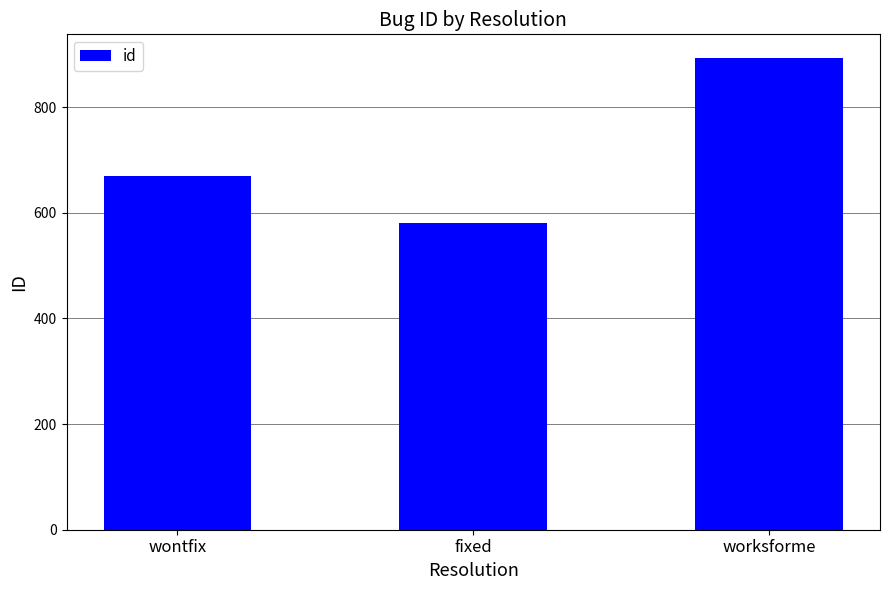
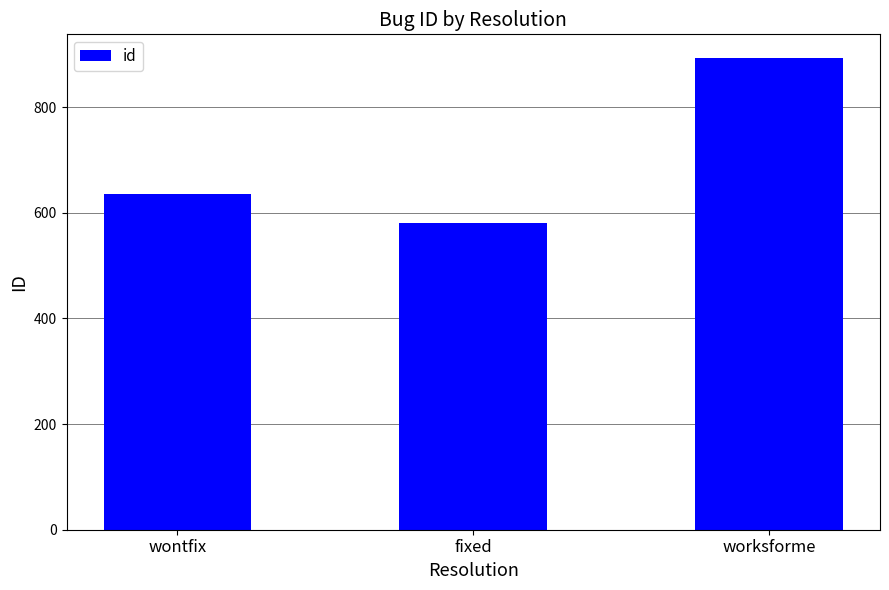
  {
-   "wontfix": 670,
+   "wontfix": 640,
    "fixed": 580,
    "worksforme": 890
  }
